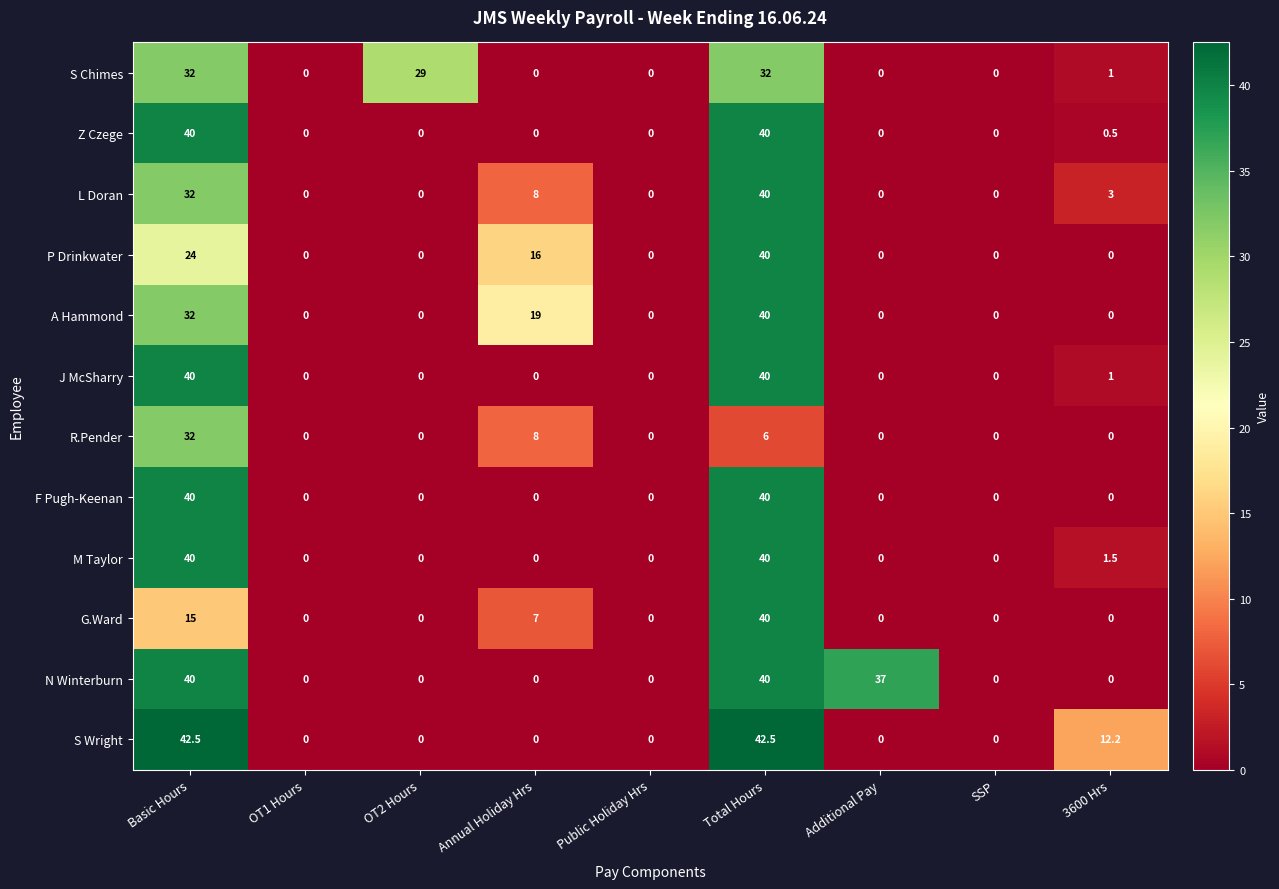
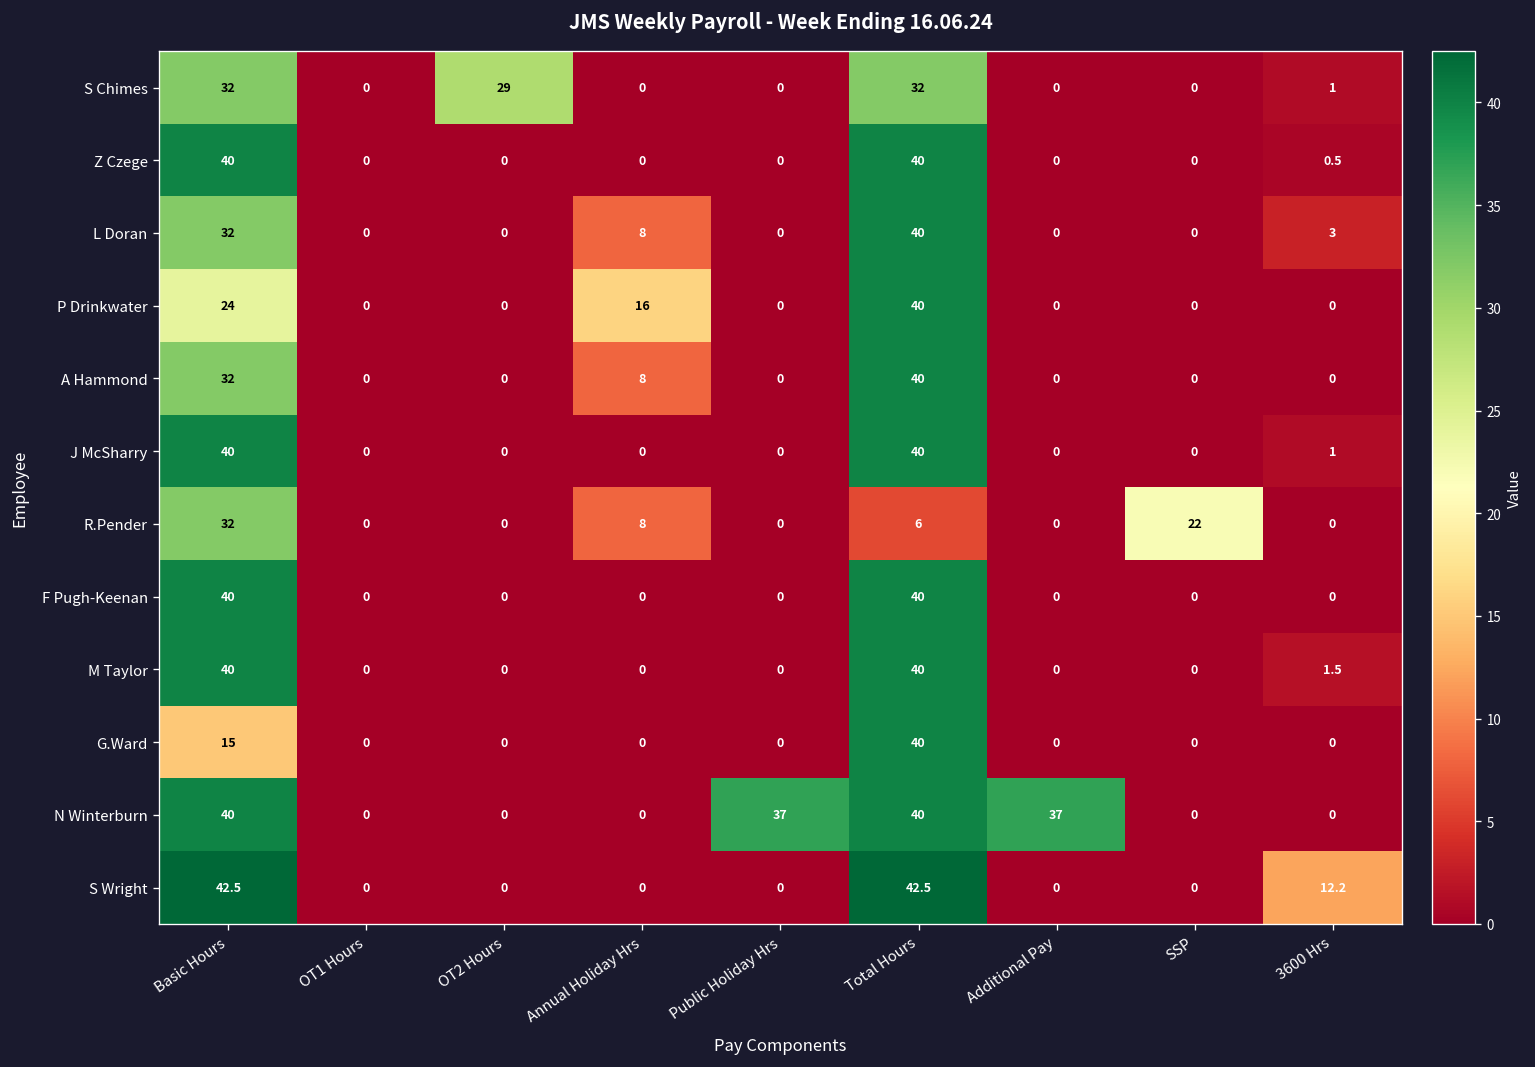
  {
    "S Chimes": {
      "Basic Hours": 32,
      "OT1 Hours": 0,
      "OT2 Hours": 29,
      "Annual Holiday Hrs": 0,
      "Public Holiday Hrs": 0,
      "Total Hours": 32,
      "Additional Pay": 0,
      "SSP": 0,
      "3600 Hrs": 1
    },
    "Z Czege": {
      "Basic Hours": 40,
      "OT1 Hours": 0,
      "OT2 Hours": 0,
      "Annual Holiday Hrs": 0,
      "Public Holiday Hrs": 0,
      "Total Hours": 40,
      "Additional Pay": 0,
      "SSP": 0,
      "3600 Hrs": 0.5
    },
    "L Doran": {
      "Basic Hours": 32,
      "OT1 Hours": 0,
      "OT2 Hours": 0,
      "Annual Holiday Hrs": 8,
      "Public Holiday Hrs": 0,
      "Total Hours": 40,
      "Additional Pay": 0,
      "SSP": 0,
      "3600 Hrs": 3
    },
    "P Drinkwater": {
      "Basic Hours": 24,
      "OT1 Hours": 0,
      "OT2 Hours": 0,
      "Annual Holiday Hrs": 16,
      "Public Holiday Hrs": 0,
      "Total Hours": 40,
      "Additional Pay": 0,
      "SSP": 0,
      "3600 Hrs": 0
    },
    "A Hammond": {
      "Basic Hours": 32,
      "OT1 Hours": 0,
      "OT2 Hours": 0,
-     "Annual Holiday Hrs": 19,
+     "Annual Holiday Hrs": 8,
      "Public Holiday Hrs": 0,
      "Total Hours": 40,
      "Additional Pay": 0,
      "SSP": 0,
      "3600 Hrs": 0
    },
    "J McSharry": {
      "Basic Hours": 40,
      "OT1 Hours": 0,
      "OT2 Hours": 0,
      "Annual Holiday Hrs": 0,
      "Public Holiday Hrs": 0,
      "Total Hours": 40,
      "Additional Pay": 0,
      "SSP": 0,
      "3600 Hrs": 1
    },
    "R.Pender": {
      "Basic Hours": 32,
      "OT1 Hours": 0,
      "OT2 Hours": 0,
      "Annual Holiday Hrs": 8,
      "Public Holiday Hrs": 0,
      "Total Hours": 6,
      "Additional Pay": 0,
-     "SSP": 0,
+     "SSP": 22,
      "3600 Hrs": 0
    },
    "F Pugh-Keenan": {
      "Basic Hours": 40,
      "OT1 Hours": 0,
      "OT2 Hours": 0,
      "Annual Holiday Hrs": 0,
      "Public Holiday Hrs": 0,
      "Total Hours": 40,
      "Additional Pay": 0,
      "SSP": 0,
      "3600 Hrs": 0
    },
    "M Taylor": {
      "Basic Hours": 40,
      "OT1 Hours": 0,
      "OT2 Hours": 0,
      "Annual Holiday Hrs": 0,
      "Public Holiday Hrs": 0,
      "Total Hours": 40,
      "Additional Pay": 0,
      "SSP": 0,
      "3600 Hrs": 1.5
    },
    "G.Ward": {
      "Basic Hours": 15,
      "OT1 Hours": 0,
      "OT2 Hours": 0,
-     "Annual Holiday Hrs": 7,
+     "Annual Holiday Hrs": 0,
      "Public Holiday Hrs": 0,
      "Total Hours": 40,
      "Additional Pay": 0,
      "SSP": 0,
      "3600 Hrs": 0
    },
    "N Winterburn": {
      "Basic Hours": 40,
      "OT1 Hours": 0,
      "OT2 Hours": 0,
      "Annual Holiday Hrs": 0,
-     "Public Holiday Hrs": 0,
+     "Public Holiday Hrs": 37,
      "Total Hours": 40,
      "Additional Pay": 37,
      "SSP": 0,
      "3600 Hrs": 0
    },
    "S Wright": {
      "Basic Hours": 42.5,
      "OT1 Hours": 0,
      "OT2 Hours": 0,
      "Annual Holiday Hrs": 0,
      "Public Holiday Hrs": 0,
      "Total Hours": 42.5,
      "Additional Pay": 0,
      "SSP": 0,
      "3600 Hrs": 12.2
    }
  }
